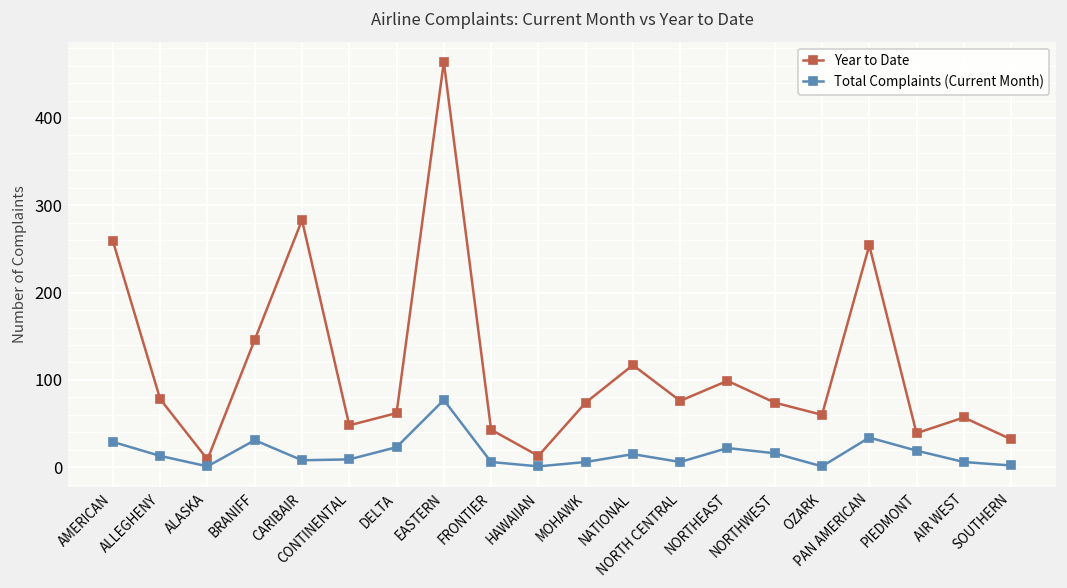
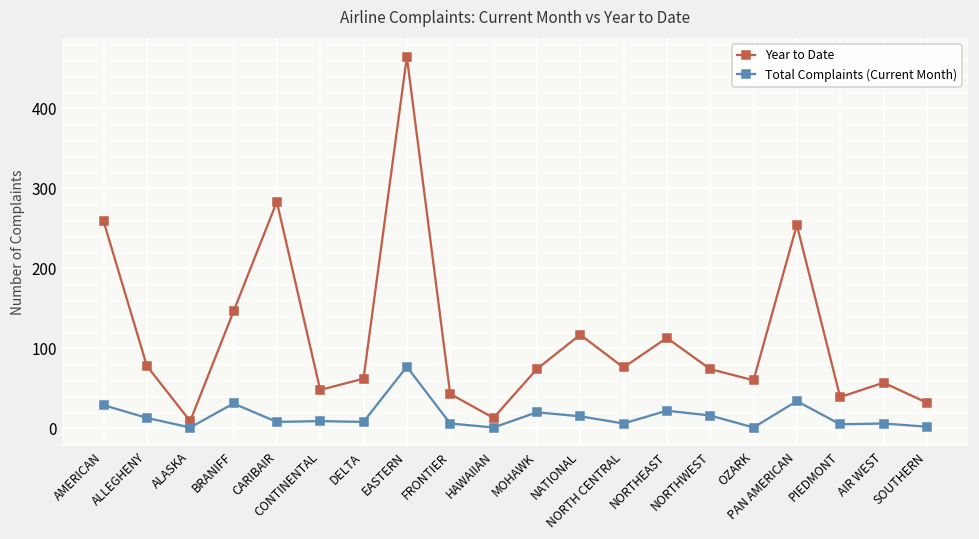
  {
    "Year to Date": {
      "AMERICAN": 260,
      "ALLEGHENY": 80,
      "ALASKA": 10,
      "BRANIFF": 150,
      "CARIBAIR": 280,
      "CONTINENTAL": 50,
      "DELTA": 60,
      "EASTERN": 460,
      "FRONTIER": 40,
      "HAWAIIAN": 10,
      "MOHAWK": 70,
      "NATIONAL": 120,
      "NORTH CENTRAL": 80,
-     "NORTHEAST": 100,
+     "NORTHEAST": 110,
      "NORTHWEST": 70,
      "OZARK": 60,
      "PAN AMERICAN": 250,
      "PIEDMONT": 40,
      "AIR WEST": 60,
      "SOUTHERN": 30
    },
    "Total Complaints (Current Month)": {
      "AMERICAN": 30,
      "ALLEGHENY": 10,
      "ALASKA": 0,
      "BRANIFF": 30,
      "CARIBAIR": 10,
      "CONTINENTAL": 10,
-     "DELTA": 20,
+     "DELTA": 10,
      "EASTERN": 80,
      "FRONTIER": 10,
      "HAWAIIAN": 0,
-     "MOHAWK": 10,
+     "MOHAWK": 20,
      "NATIONAL": 20,
      "NORTH CENTRAL": 10,
      "NORTHEAST": 20,
      "NORTHWEST": 20,
      "OZARK": 0,
      "PAN AMERICAN": 30,
-     "PIEDMONT": 20,
+     "PIEDMONT": 10,
      "AIR WEST": 10,
      "SOUTHERN": 0
    }
  }
